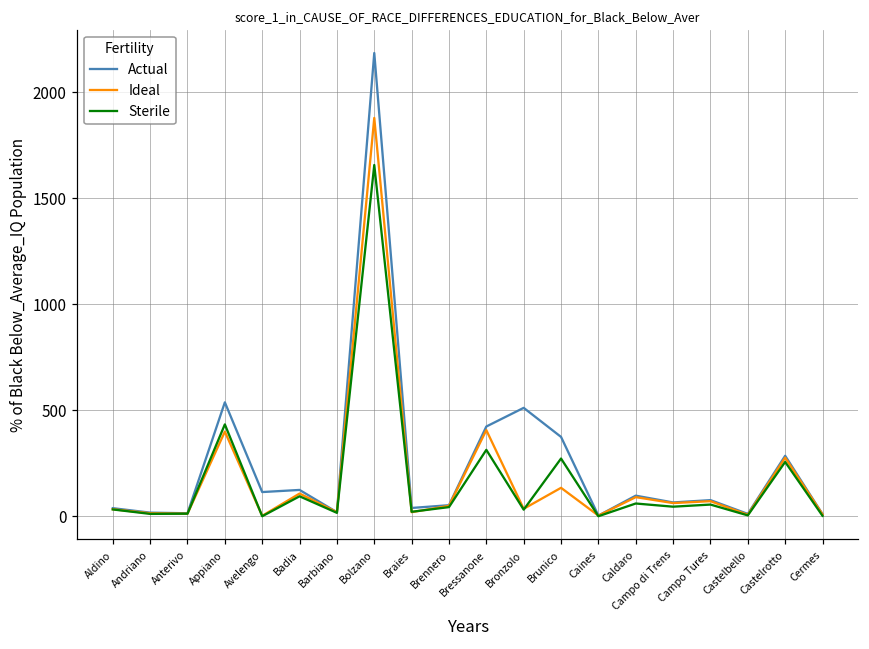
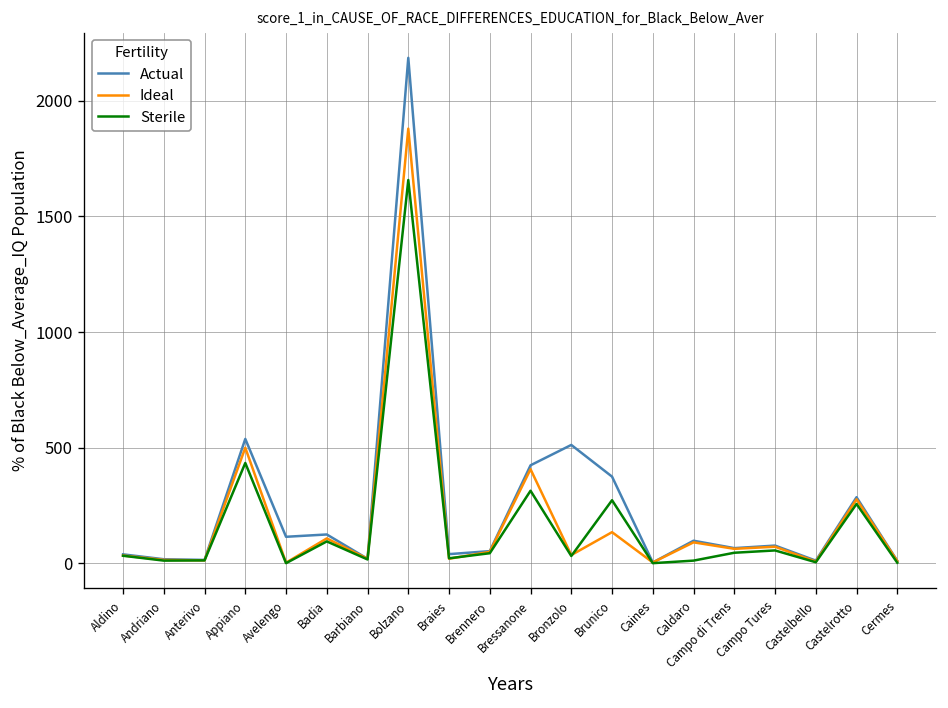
  {
    "Actual": {
      "Appiano": 540,
      "Avelengo": 120,
      "Badia": 130,
      "Bolzano": 2190,
      "Braies": 40,
      "Bressanone": 420,
      "Bronzolo": 510,
      "Brunico": 380
    },
    "Ideal": {
-     "Appiano": 400,
+     "Appiano": 500,
      "Bolzano": 1880,
      "Bressanone": 410,
      "Brunico": 140
    },
    "Sterile": {
      "Appiano": 430,
      "Bolzano": 1660,
      "Bressanone": 310,
      "Brunico": 270,
-     "Caldaro": 60,
+     "Caldaro": 10,
      "Campo di Trens": 50,
      "Campo Tures": 60,
      "Castelrotto": 260
    }
  }
